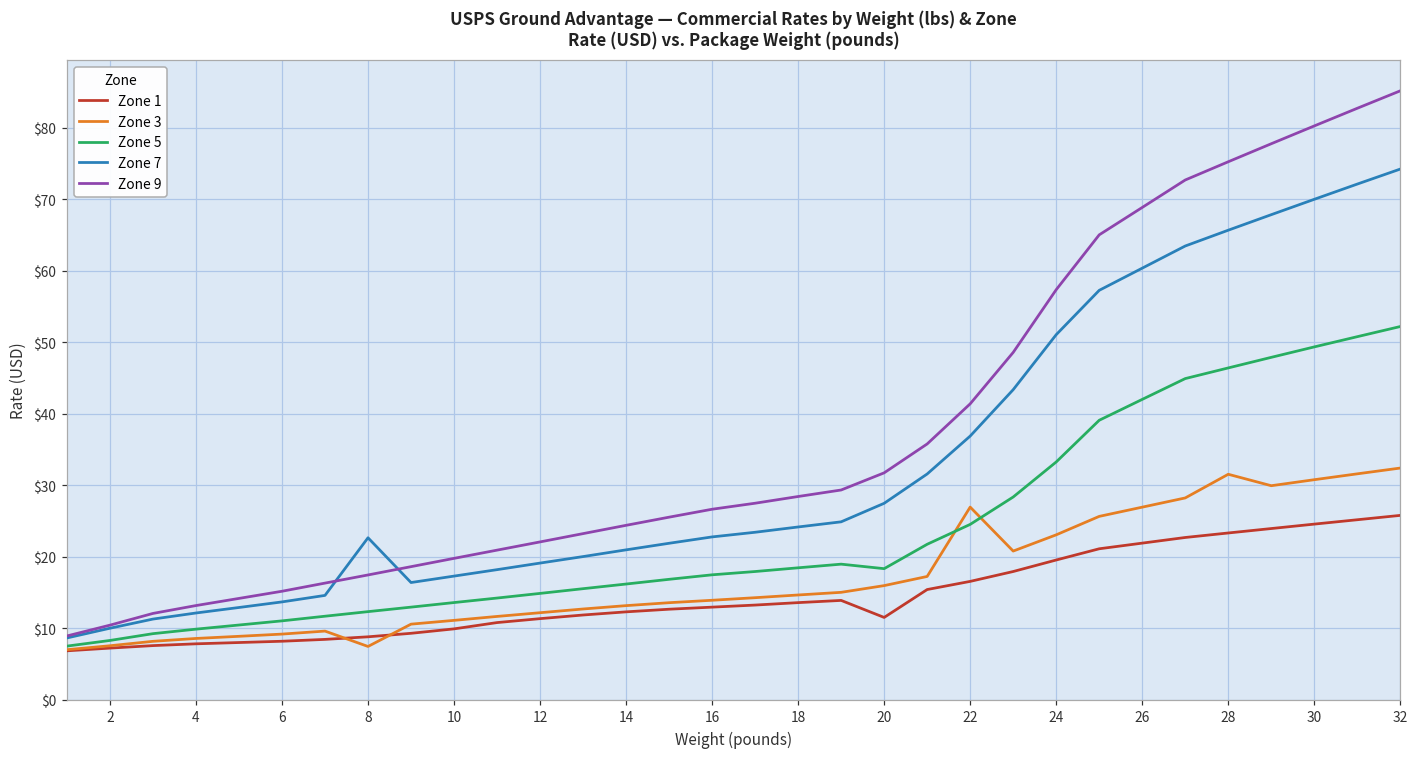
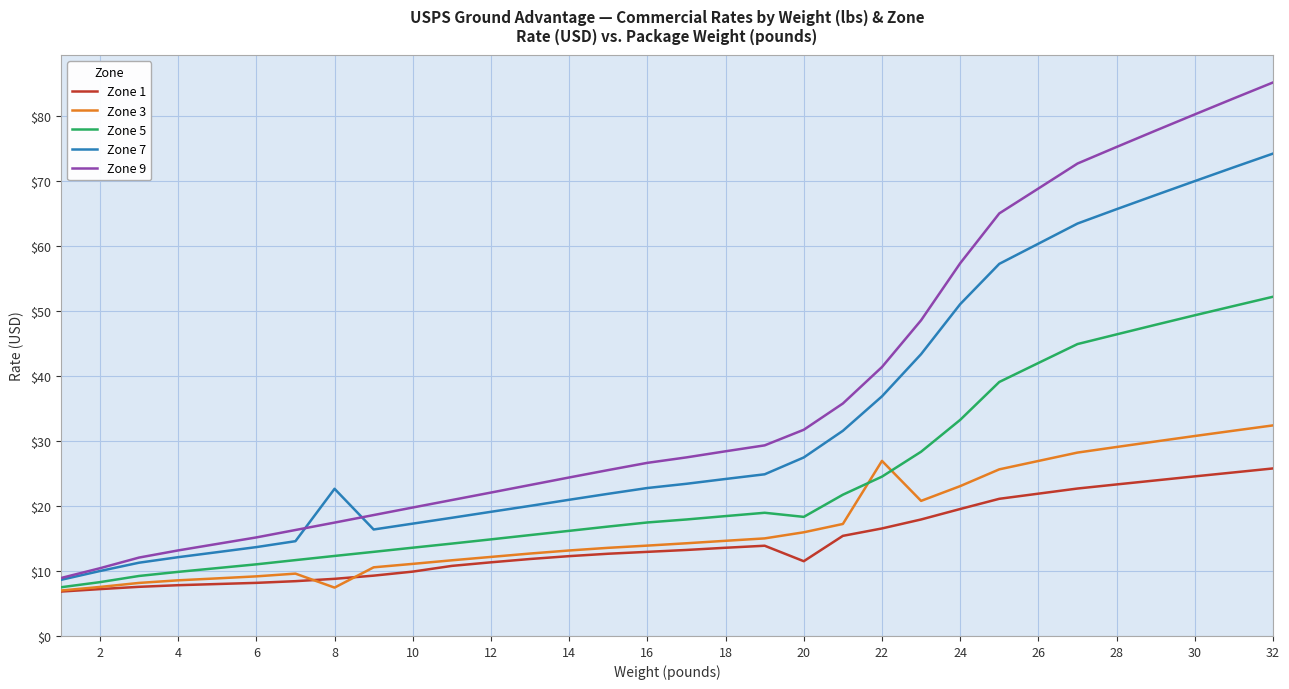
  {
    "Zone 1": {
      "4": "$8",
      "6": "$8",
      "8": "$9",
      "10": "$10",
      "12": "$11",
      "14": "$12",
      "16": "$13",
      "18": "$14",
      "20": "$12",
      "22": "$17",
      "24": "$20",
      "26": "$22",
      "28": "$23",
      "30": "$25",
      "32": "$26"
    },
    "Zone 3": {
      "4": "$9",
      "6": "$9",
      "8": "$7",
      "10": "$11",
      "12": "$12",
      "14": "$13",
      "16": "$14",
      "18": "$15",
      "20": "$16",
      "22": "$27",
      "24": "$23",
      "26": "$27",
-     "28": "$32",
+     "28": "$29",
      "30": "$31",
      "32": "$32"
    },
    "Zone 5": {
      "2": "$8",
      "4": "$10",
      "6": "$11",
      "8": "$12",
      "10": "$14",
      "12": "$15",
      "14": "$16",
      "16": "$17",
      "18": "$18",
      "20": "$18",
      "22": "$25",
      "24": "$33",
      "26": "$42",
      "28": "$46",
      "30": "$49",
      "32": "$52"
    },
    "Zone 7": {
      "2": "$10",
      "4": "$12",
      "6": "$14",
      "8": "$23",
      "10": "$17",
      "12": "$19",
      "14": "$21",
      "16": "$23",
      "18": "$24",
      "20": "$27",
      "22": "$37",
      "24": "$51",
      "26": "$60",
      "28": "$66",
      "30": "$70",
      "32": "$74"
    },
    "Zone 9": {
      "2": "$10",
      "4": "$13",
      "6": "$15",
      "8": "$17",
      "10": "$20",
      "12": "$22",
      "14": "$24",
      "16": "$27",
      "18": "$28",
      "20": "$32",
      "22": "$41",
      "24": "$57",
      "26": "$69",
      "28": "$75",
      "30": "$80",
      "32": "$85"
    }
  }
